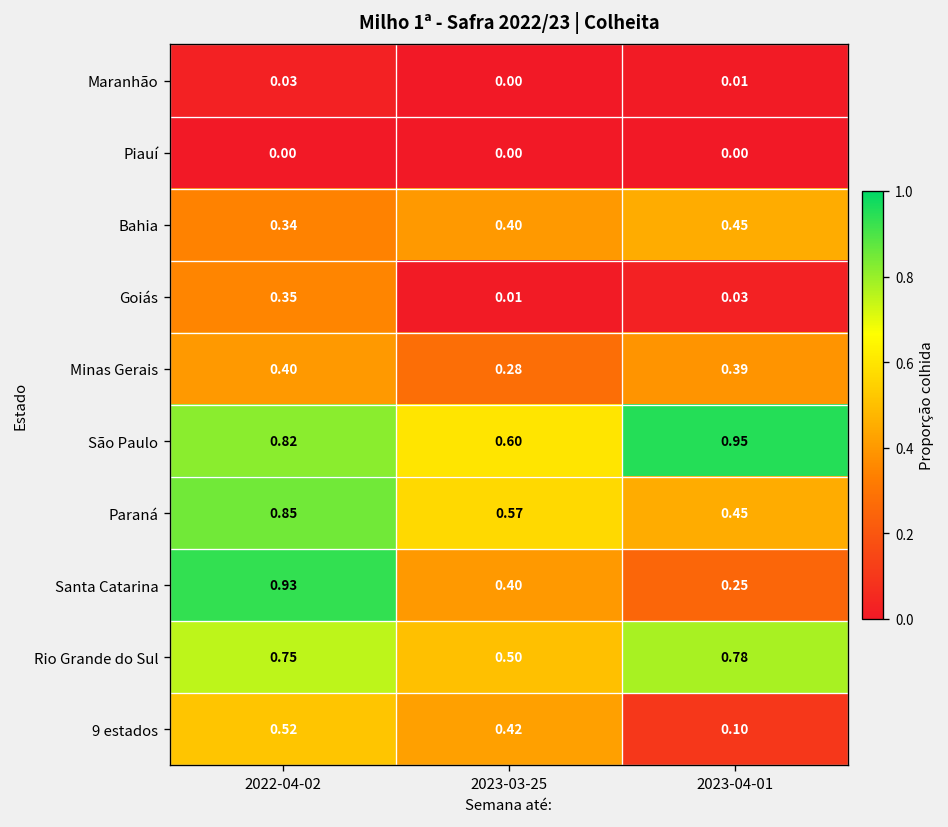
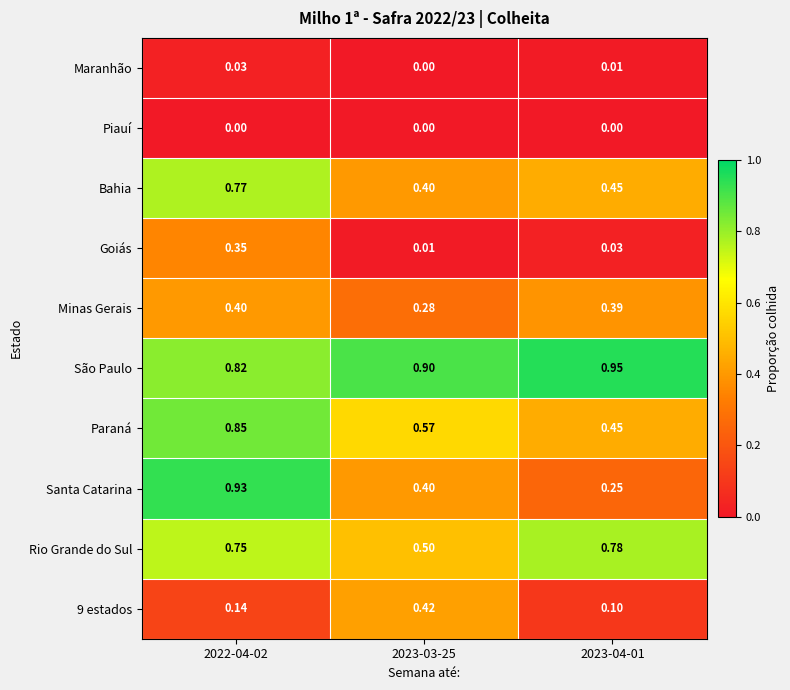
  {
    "Maranhão": {
      "2022-04-02": 0.03,
      "2023-03-25": 0.00,
      "2023-04-01": 0.01
    },
    "Piauí": {
      "2022-04-02": 0.00,
      "2023-03-25": 0.00,
      "2023-04-01": 0.00
    },
    "Bahia": {
-     "2022-04-02": 0.34,
+     "2022-04-02": 0.77,
      "2023-03-25": 0.40,
      "2023-04-01": 0.45
    },
    "Goiás": {
      "2022-04-02": 0.35,
      "2023-03-25": 0.01,
      "2023-04-01": 0.03
    },
    "Minas Gerais": {
      "2022-04-02": 0.40,
      "2023-03-25": 0.28,
      "2023-04-01": 0.39
    },
    "São Paulo": {
      "2022-04-02": 0.82,
-     "2023-03-25": 0.60,
+     "2023-03-25": 0.90,
      "2023-04-01": 0.95
    },
    "Paraná": {
      "2022-04-02": 0.85,
      "2023-03-25": 0.57,
      "2023-04-01": 0.45
    },
    "Santa Catarina": {
      "2022-04-02": 0.93,
      "2023-03-25": 0.40,
      "2023-04-01": 0.25
    },
    "Rio Grande do Sul": {
      "2022-04-02": 0.75,
      "2023-03-25": 0.50,
      "2023-04-01": 0.78
    },
    "9 estados": {
-     "2022-04-02": 0.52,
+     "2022-04-02": 0.14,
      "2023-03-25": 0.42,
      "2023-04-01": 0.10
    }
  }
